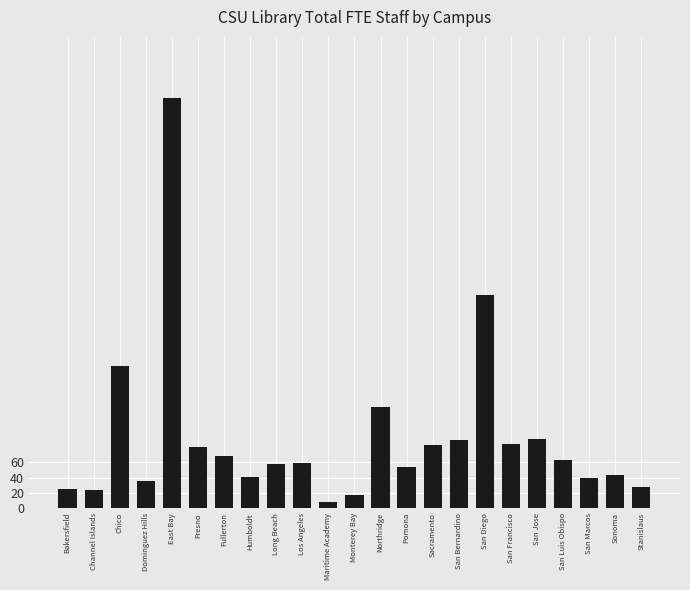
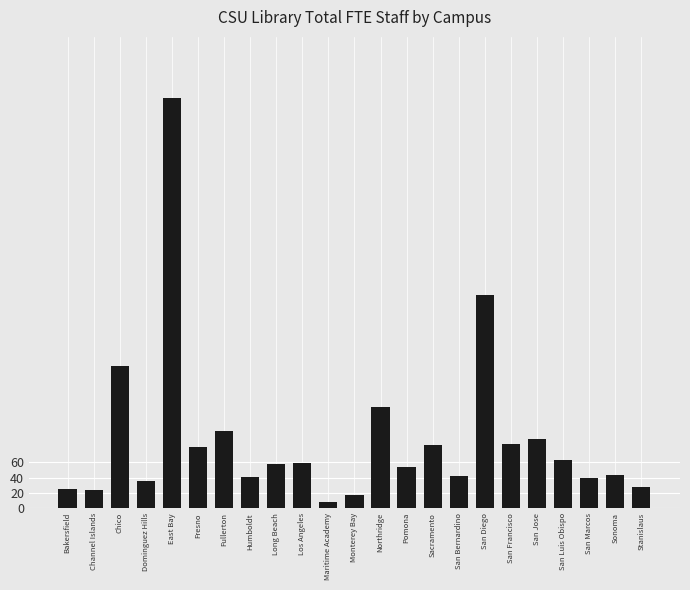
  {
    "Bakersfield": 30,
    "Channel Islands": 20,
    "Chico": 190,
    "Dominguez Hills": 40,
    "East Bay": 540,
    "Fresno": 80,
-   "Fullerton": 70,
+   "Fullerton": 100,
    "Humboldt": 40,
    "Long Beach": 60,
    "Los Angeles": 60,
    "Maritime Academy": 10,
    "Monterey Bay": 20,
    "Northridge": 130,
    "Pomona": 50,
    "Sacramento": 80,
-   "San Bernardino": 90,
+   "San Bernardino": 40,
    "San Diego": 280,
    "San Francisco": 80,
    "San Jose": 90,
    "San Luis Obispo": 60,
    "San Marcos": 40,
    "Sonoma": 40,
    "Stanislaus": 30
  }
